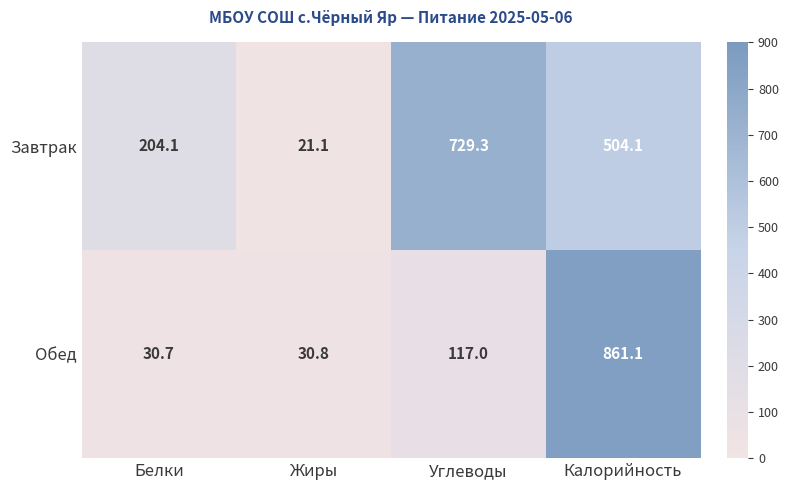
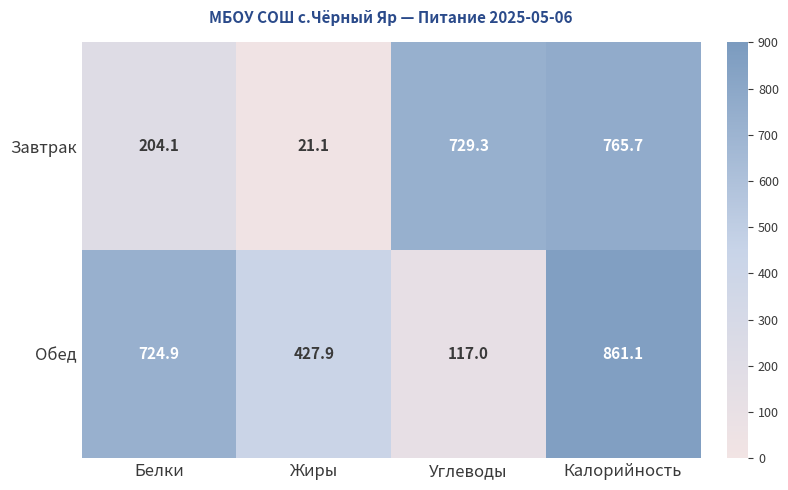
  {
    "Завтрак": {
      "Белки": 204.1,
      "Жиры": 21.1,
      "Углеводы": 729.3,
-     "Калорийность": 504.1
+     "Калорийность": 765.7
    },
    "Обед": {
-     "Белки": 30.7,
-     "Жиры": 30.8,
+     "Белки": 724.9,
+     "Жиры": 427.9,
      "Углеводы": 117.0,
      "Калорийность": 861.1
    }
  }
